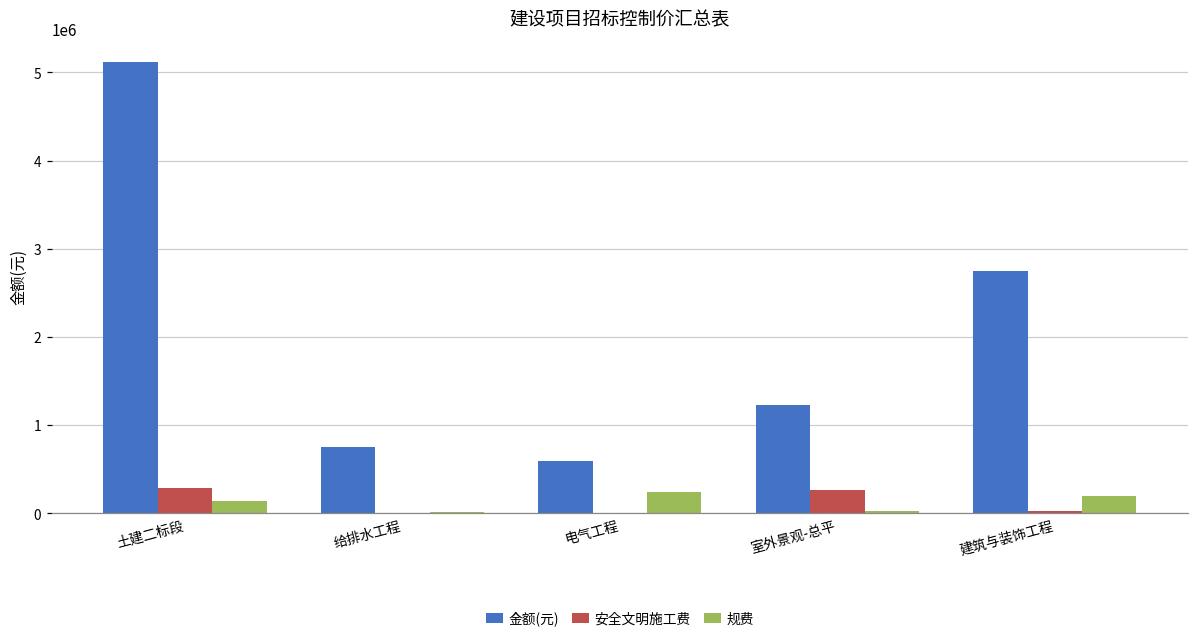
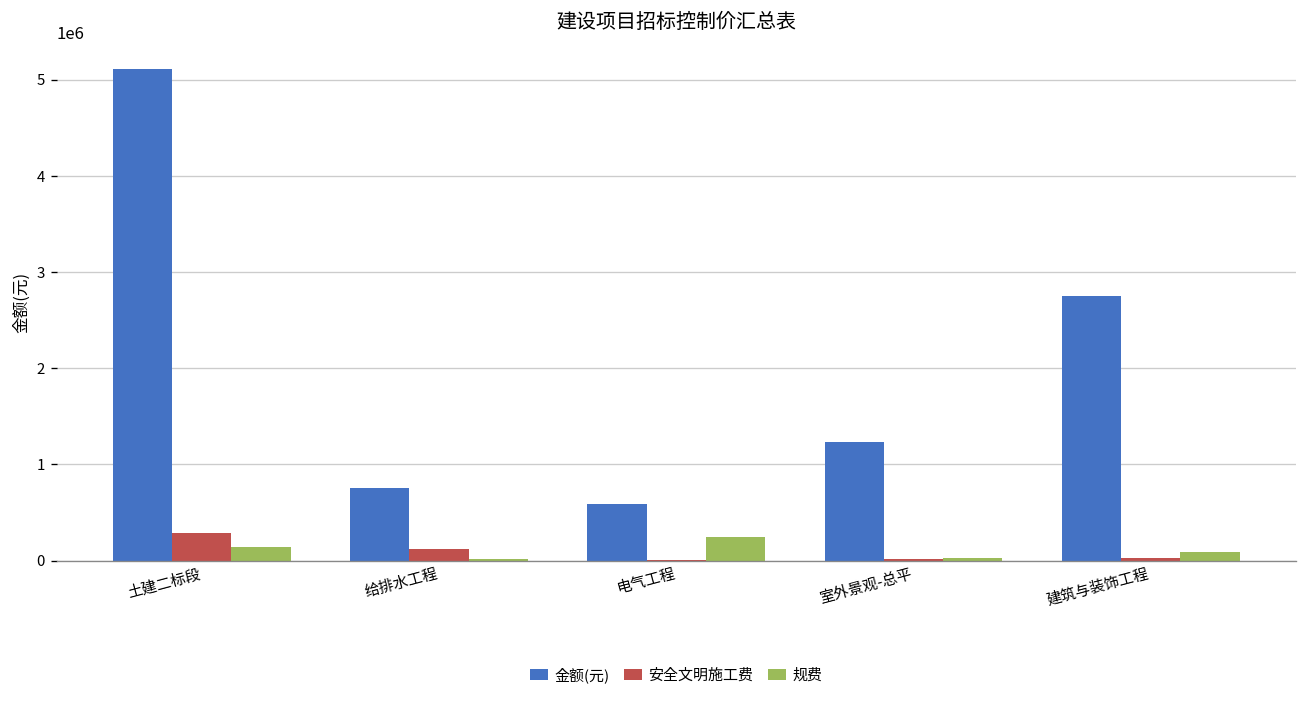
  {
    "金额(元)": {
      "土建二标段": 5100000,
      "给排水工程": 800000,
      "电气工程": 600000,
      "室外景观-总平": 1200000,
      "建筑与装饰工程": 2700000
    },
    "安全文明施工费": {
      "土建二标段": 300000,
-     "给排水工程": 0,
-     "室外景观-总平": 300000
+     "给排水工程": 100000,
+     "室外景观-总平": 0
    },
    "规费": {
      "土建二标段": 100000,
      "电气工程": 200000,
-     "建筑与装饰工程": 200000
+     "建筑与装饰工程": 100000
    }
  }
